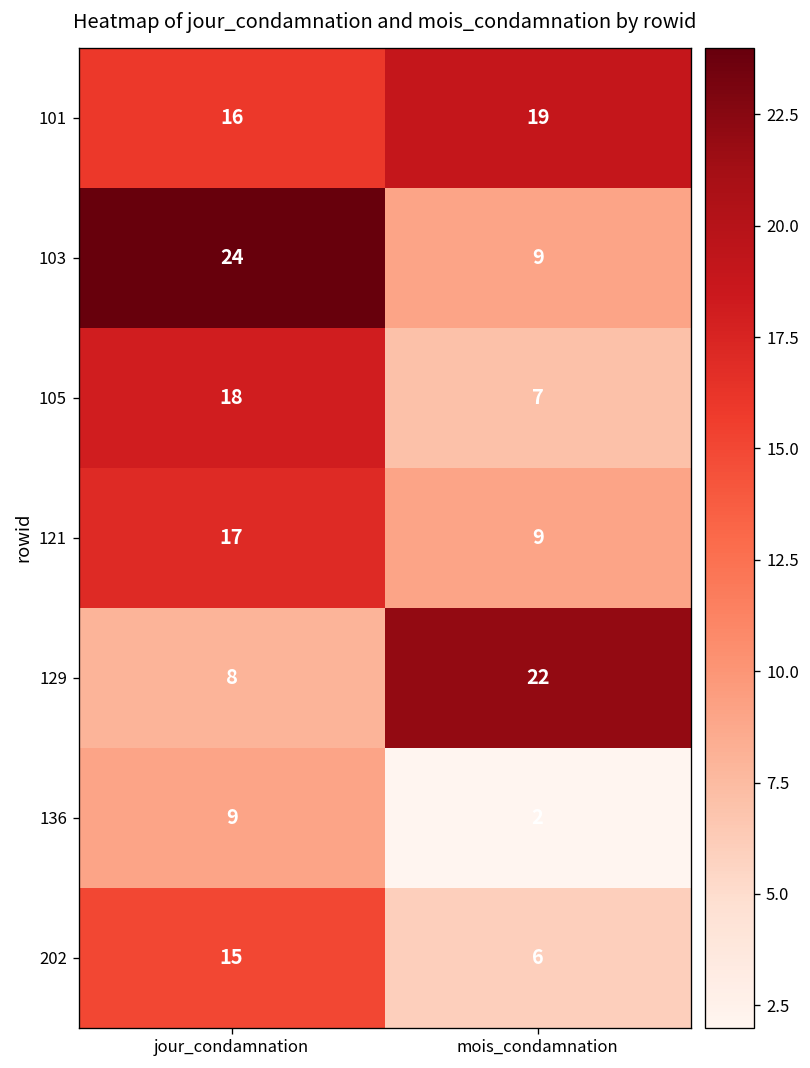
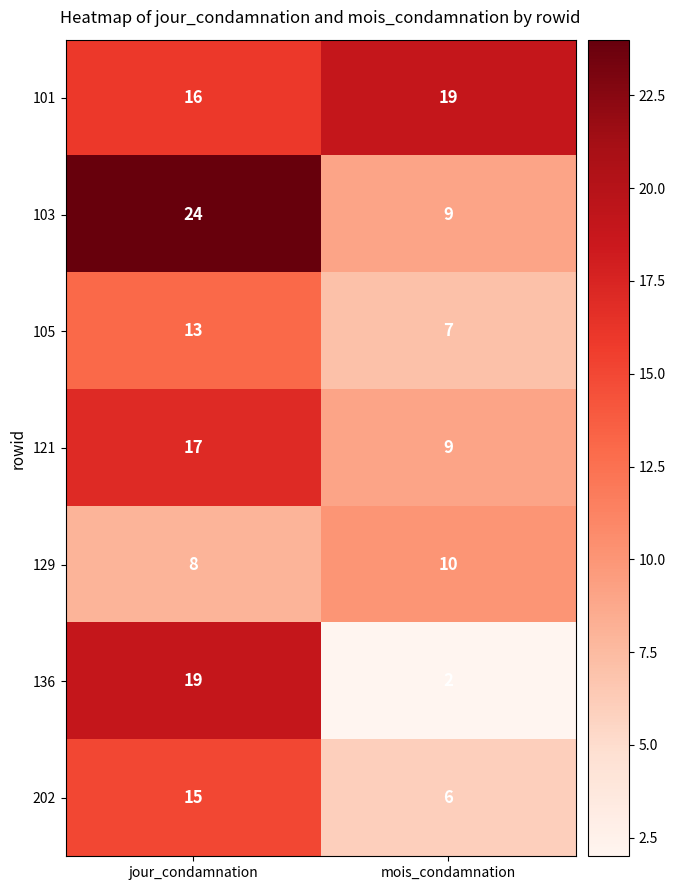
  {
    "101": {
      "jour_condamnation": 16,
      "mois_condamnation": 19
    },
    "103": {
      "jour_condamnation": 24,
      "mois_condamnation": 9
    },
    "105": {
-     "jour_condamnation": 18,
+     "jour_condamnation": 13,
      "mois_condamnation": 7
    },
    "121": {
      "jour_condamnation": 17,
      "mois_condamnation": 9
    },
    "129": {
      "jour_condamnation": 8,
-     "mois_condamnation": 22
+     "mois_condamnation": 10
    },
    "136": {
-     "jour_condamnation": 9
+     "jour_condamnation": 19
    },
    "202": {
      "jour_condamnation": 15,
      "mois_condamnation": 6
    }
  }
